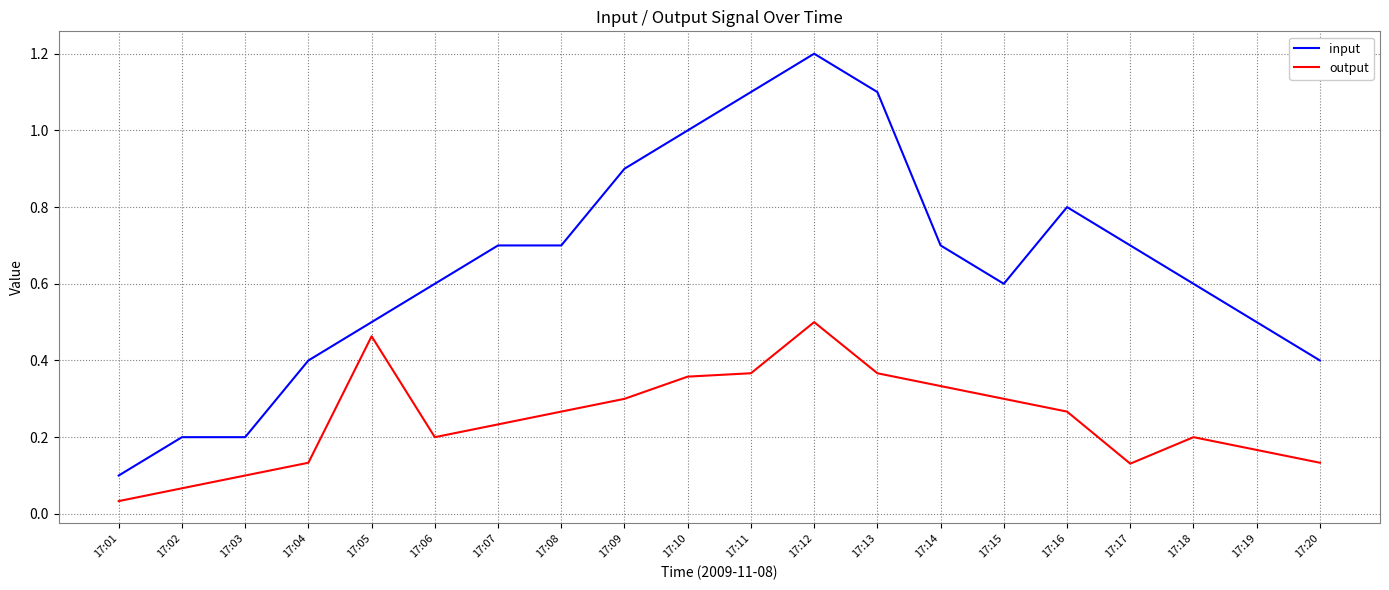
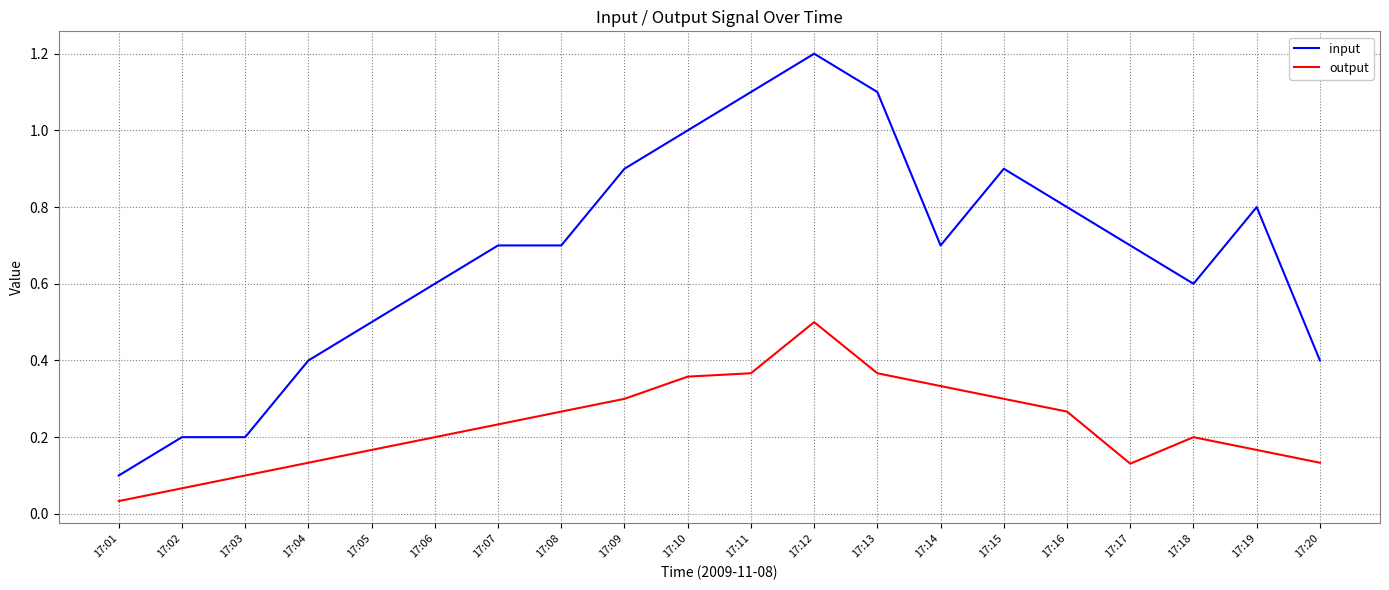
  {
    "input": {
      "17:01": 0.1,
      "17:02": 0.2,
      "17:03": 0.2,
      "17:04": 0.4,
      "17:05": 0.5,
      "17:06": 0.6,
      "17:07": 0.7,
      "17:08": 0.7,
      "17:09": 0.9,
      "17:10": 1.0,
      "17:11": 1.1,
      "17:12": 1.2,
      "17:13": 1.1,
      "17:14": 0.7,
-     "17:15": 0.6,
+     "17:15": 0.9,
      "17:16": 0.8,
      "17:17": 0.7,
      "17:18": 0.6,
-     "17:19": 0.5,
+     "17:19": 0.8,
      "17:20": 0.4
    },
    "output": {
      "17:01": 0.03,
      "17:02": 0.07,
      "17:03": 0.10,
      "17:04": 0.13,
-     "17:05": 0.46,
+     "17:05": 0.17,
      "17:06": 0.20,
      "17:07": 0.23,
      "17:08": 0.27,
      "17:09": 0.30,
      "17:10": 0.36,
      "17:11": 0.37,
      "17:12": 0.50,
      "17:13": 0.37,
      "17:14": 0.33,
      "17:15": 0.30,
      "17:16": 0.27,
      "17:17": 0.13,
      "17:18": 0.20,
      "17:19": 0.17,
      "17:20": 0.13
    }
  }
